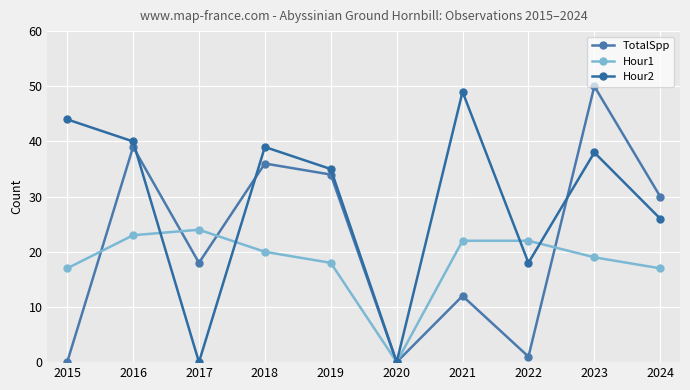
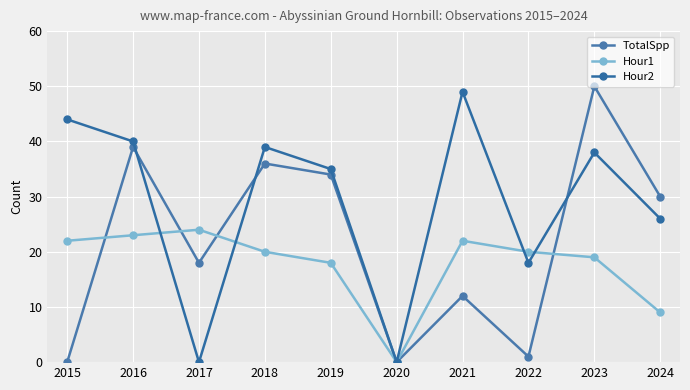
  {
    "Hour1": {
-     "2015": 17,
+     "2015": 22,
      "2016": 23,
      "2017": 24,
      "2018": 20,
      "2019": 18,
      "2021": 22,
-     "2022": 22,
+     "2022": 20,
      "2023": 19,
-     "2024": 17
+     "2024": 9
    }
  }
